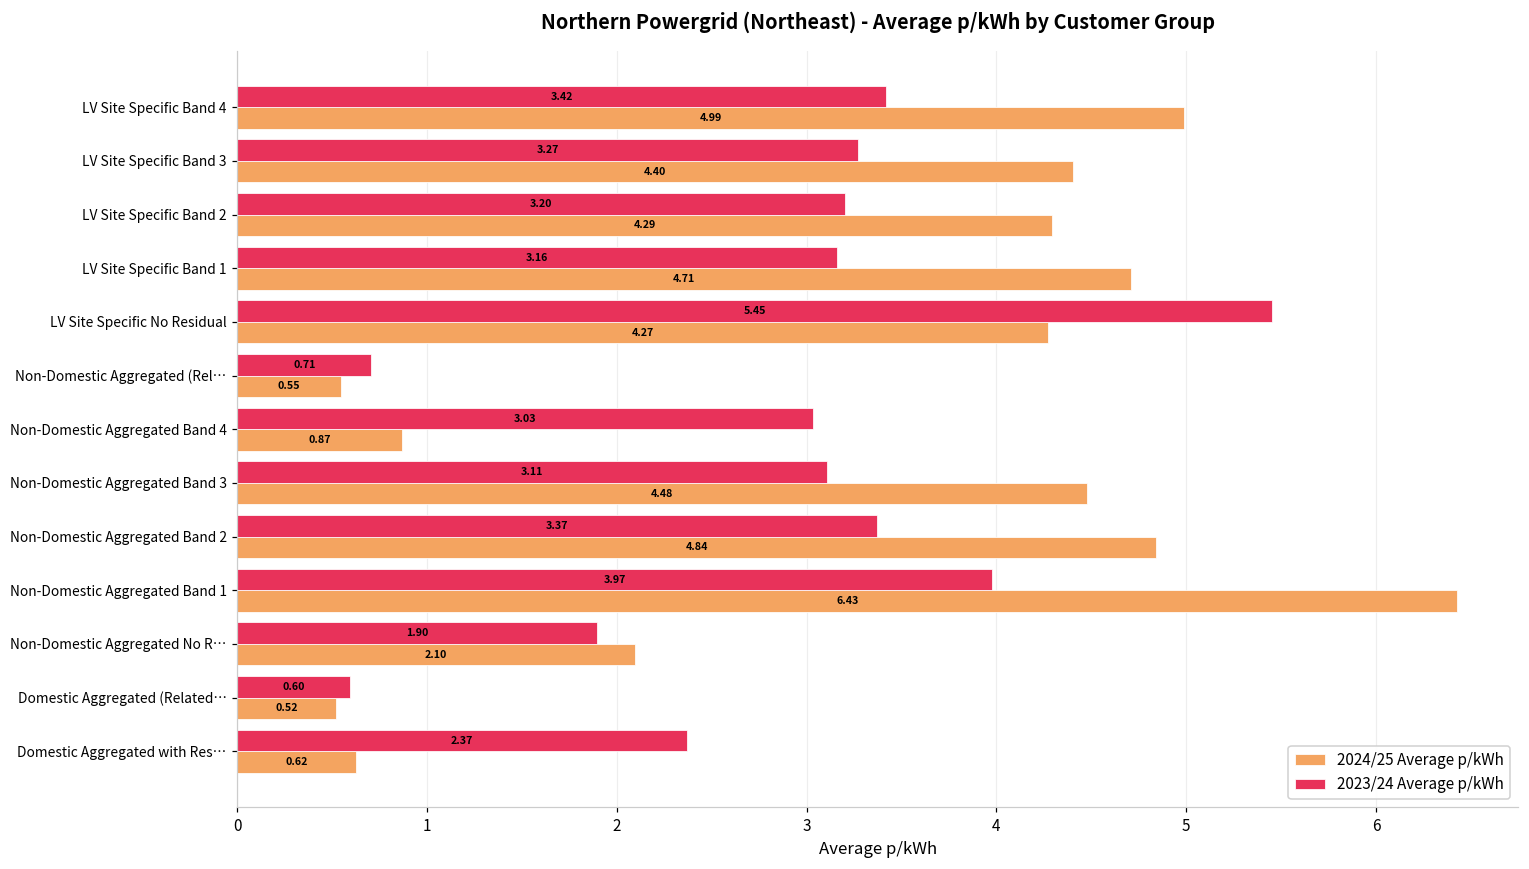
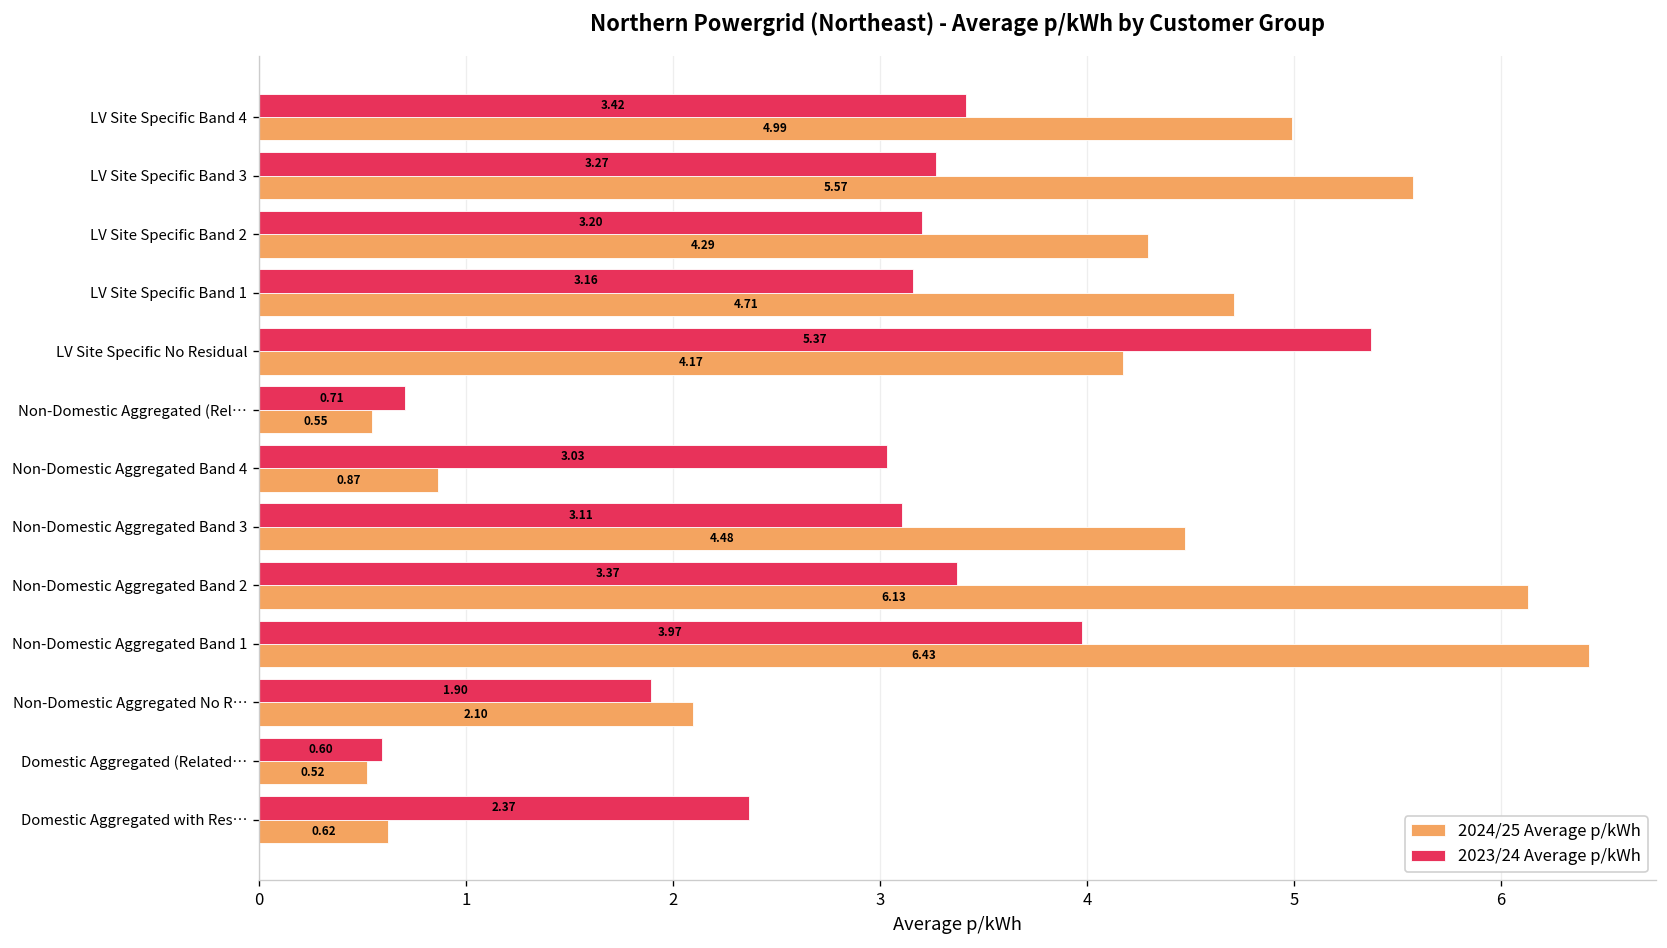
  {
    "2024/25 Average p/kWh": {
      "LV Site Specific Band 4": 4.99,
-     "LV Site Specific Band 3": 4.40,
+     "LV Site Specific Band 3": 5.57,
      "LV Site Specific Band 2": 4.29,
      "LV Site Specific Band 1": 4.71,
-     "LV Site Specific No Residual": 4.27,
+     "LV Site Specific No Residual": 4.17,
      "Non-Domestic Aggregated (Rel…": 0.55,
      "Non-Domestic Aggregated Band 4": 0.87,
      "Non-Domestic Aggregated Band 3": 4.48,
-     "Non-Domestic Aggregated Band 2": 4.84,
+     "Non-Domestic Aggregated Band 2": 6.13,
      "Non-Domestic Aggregated Band 1": 6.43,
      "Non-Domestic Aggregated No R…": 2.10,
      "Domestic Aggregated (Related…": 0.52,
      "Domestic Aggregated with Res…": 0.62
    },
    "2023/24 Average p/kWh": {
      "LV Site Specific Band 4": 3.42,
      "LV Site Specific Band 3": 3.27,
      "LV Site Specific Band 2": 3.20,
      "LV Site Specific Band 1": 3.16,
-     "LV Site Specific No Residual": 5.45,
+     "LV Site Specific No Residual": 5.37,
      "Non-Domestic Aggregated (Rel…": 0.71,
      "Non-Domestic Aggregated Band 4": 3.03,
      "Non-Domestic Aggregated Band 3": 3.11,
      "Non-Domestic Aggregated Band 2": 3.37,
      "Non-Domestic Aggregated Band 1": 3.97,
      "Non-Domestic Aggregated No R…": 1.90,
      "Domestic Aggregated (Related…": 0.60,
      "Domestic Aggregated with Res…": 2.37
    }
  }
